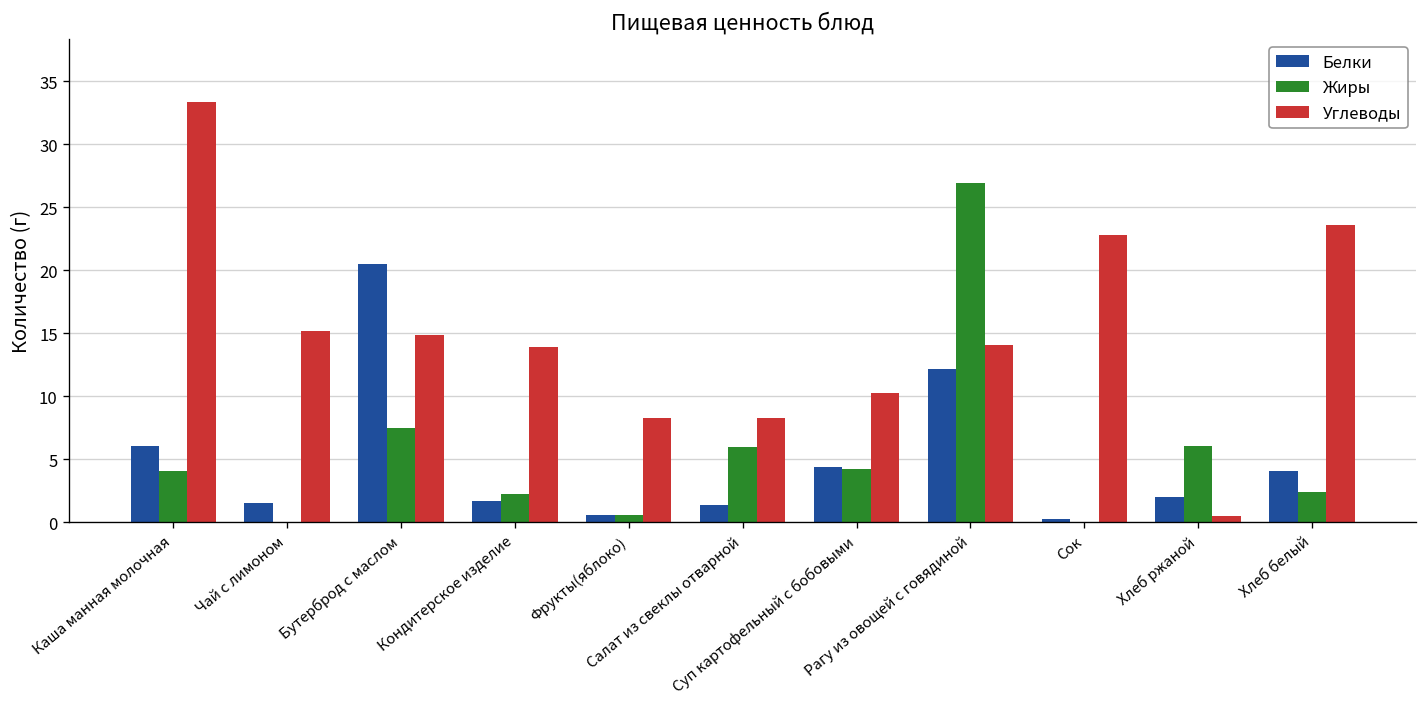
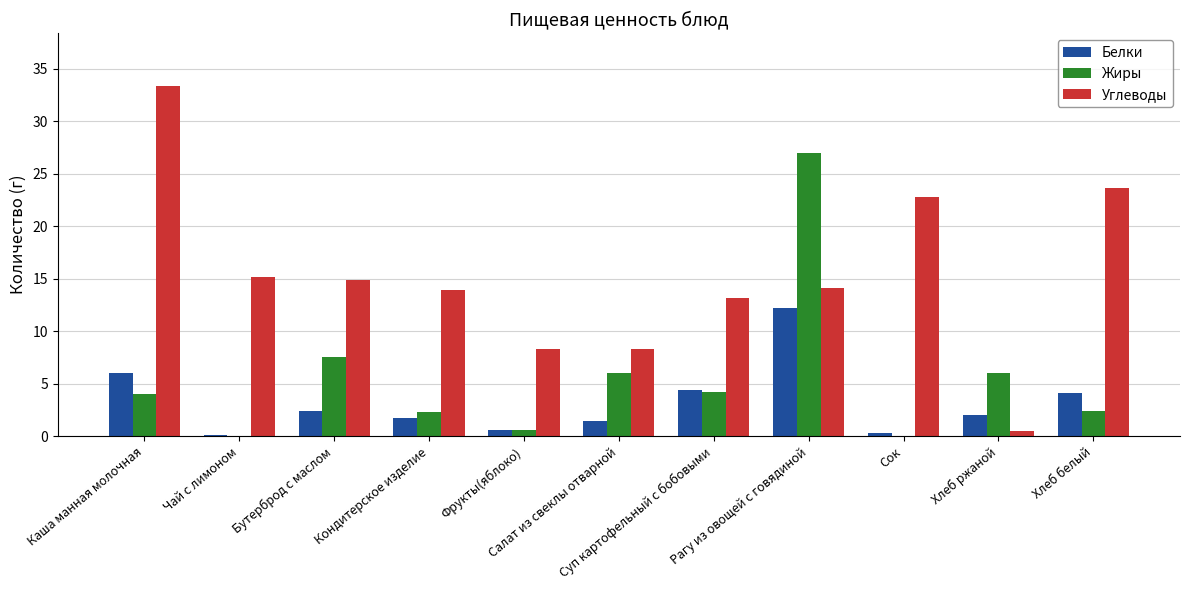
  {
    "Белки": {
      "Каша манная молочная": 6.0,
-     "Чай с лимоном": 1.6,
-     "Бутерброд с маслом": 20.5,
+     "Чай с лимоном": 0.1,
+     "Бутерброд с маслом": 2.4,
      "Кондитерское изделие": 1.7,
      "Фрукты(яблоко)": 0.6,
      "Салат из свеклы отварной": 1.4,
      "Суп картофельный с бобовыми": 4.4,
      "Рагу из овощей с говядиной": 12.2,
      "Сок": 0.3,
      "Хлеб ржаной": 2.0,
      "Хлеб белый": 4.1
    },
    "Жиры": {
      "Каша манная молочная": 4.1,
      "Бутерброд с маслом": 7.5,
      "Кондитерское изделие": 2.3,
      "Фрукты(яблоко)": 0.6,
      "Салат из свеклы отварной": 6.0,
      "Суп картофельный с бобовыми": 4.2,
      "Рагу из овощей с говядиной": 26.9,
      "Сок": 0.0,
      "Хлеб ржаной": 6.1,
      "Хлеб белый": 2.4
    },
    "Углеводы": {
      "Каша манная молочная": 33.4,
      "Чай с лимоном": 15.2,
      "Бутерброд с маслом": 14.9,
      "Кондитерское изделие": 13.9,
      "Фрукты(яблоко)": 8.3,
      "Салат из свеклы отварной": 8.3,
-     "Суп картофельный с бобовыми": 10.3,
+     "Суп картофельный с бобовыми": 13.2,
      "Рагу из овощей с говядиной": 14.1,
      "Сок": 22.8,
      "Хлеб ржаной": 0.5,
      "Хлеб белый": 23.6
    }
  }
